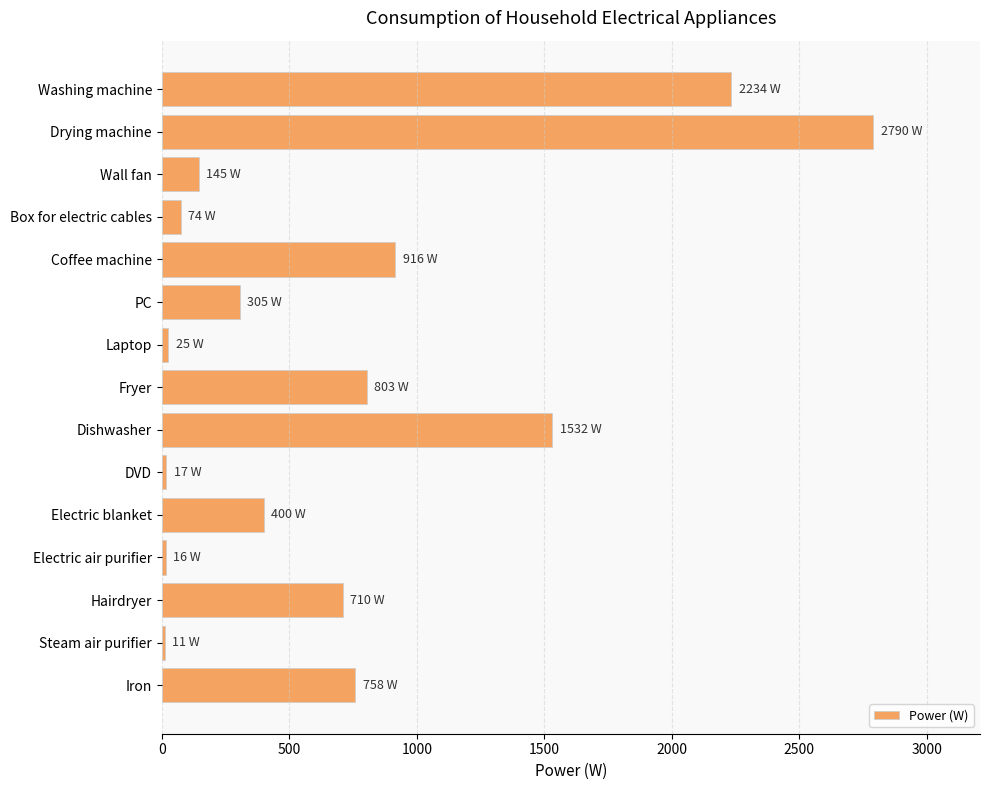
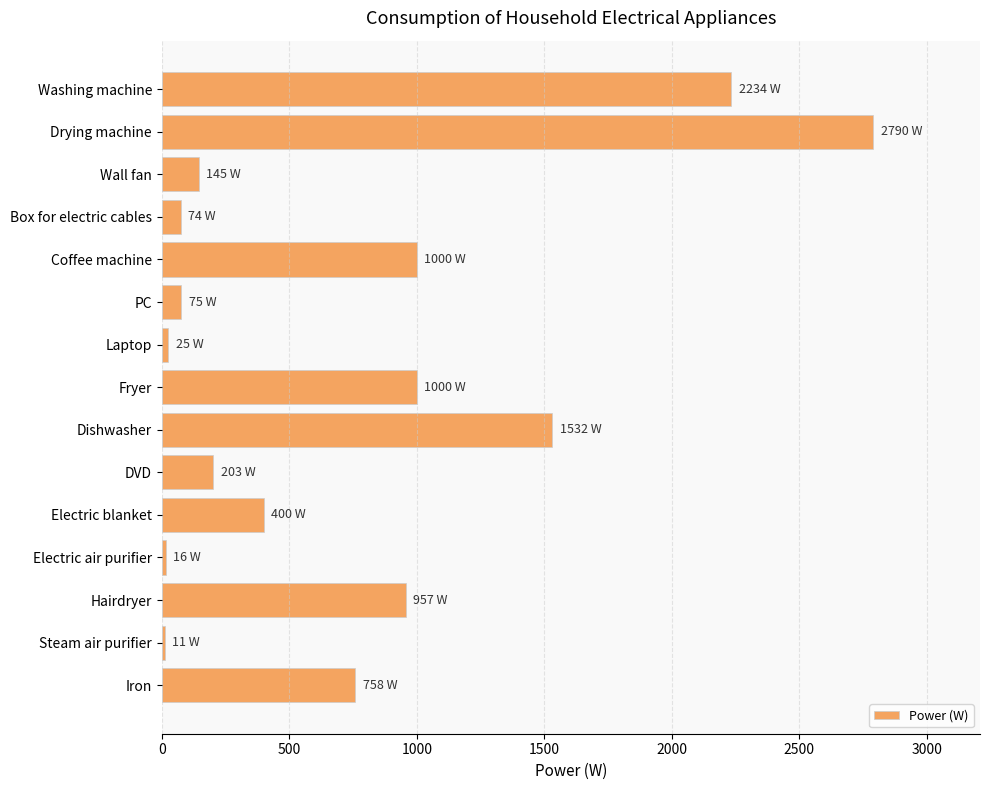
  {
    "Washing machine": 2234,
    "Drying machine": 2790,
    "Wall fan": 145,
    "Box for electric cables": 74,
-   "Coffee machine": 916,
-   "PC": 305,
+   "Coffee machine": 1000,
+   "PC": 75,
    "Laptop": 25,
-   "Fryer": 803,
+   "Fryer": 1000,
    "Dishwasher": 1532,
-   "DVD": 17,
+   "DVD": 203,
    "Electric blanket": 400,
    "Electric air purifier": 16,
-   "Hairdryer": 710,
+   "Hairdryer": 957,
    "Steam air purifier": 11,
    "Iron": 758
  }
